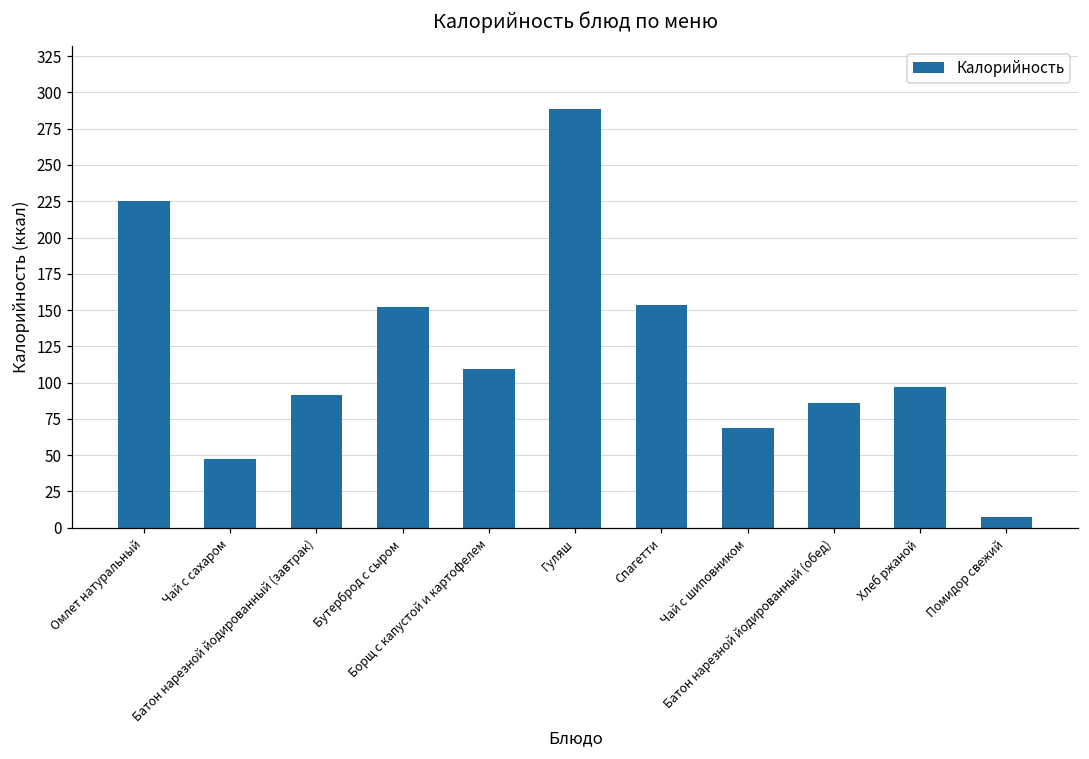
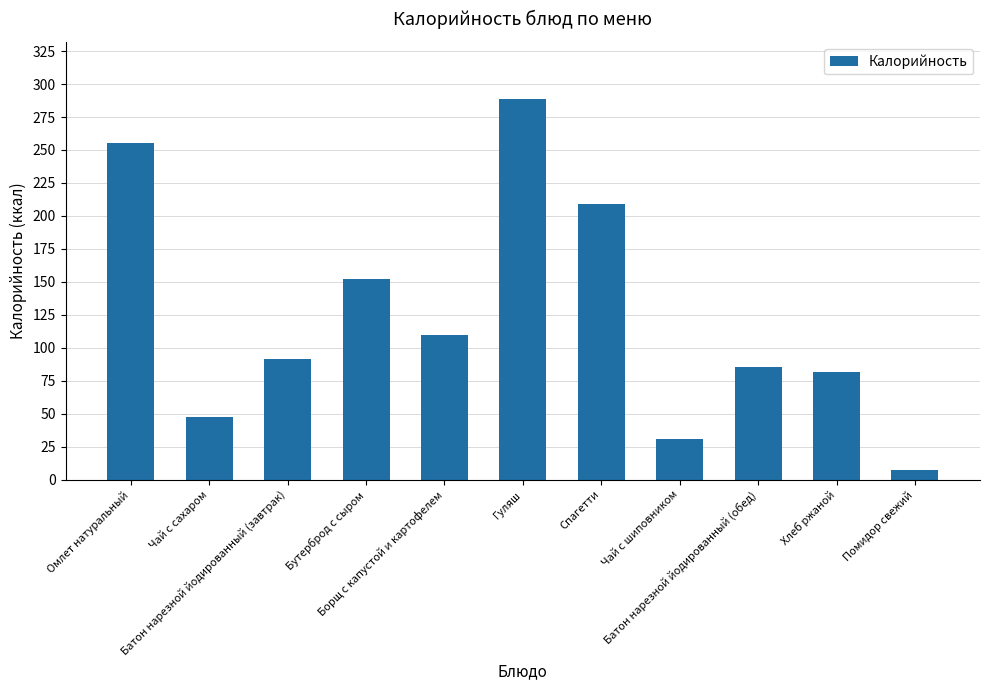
  {
-   "Омлет натуральный": 225,
+   "Омлет натуральный": 255,
    "Чай с сахаром": 47,
    "Батон нарезной йодированный (завтрак)": 92,
    "Бутерброд с сыром": 152,
    "Борщ с капустой и картофелем": 110,
    "Гуляш": 289,
-   "Спагетти": 154,
-   "Чай с шиповником": 69,
+   "Спагетти": 209,
+   "Чай с шиповником": 31,
    "Батон нарезной йодированный (обед)": 86,
-   "Хлеб ржаной": 97,
+   "Хлеб ржаной": 82,
    "Помидор свежий": 7
  }
